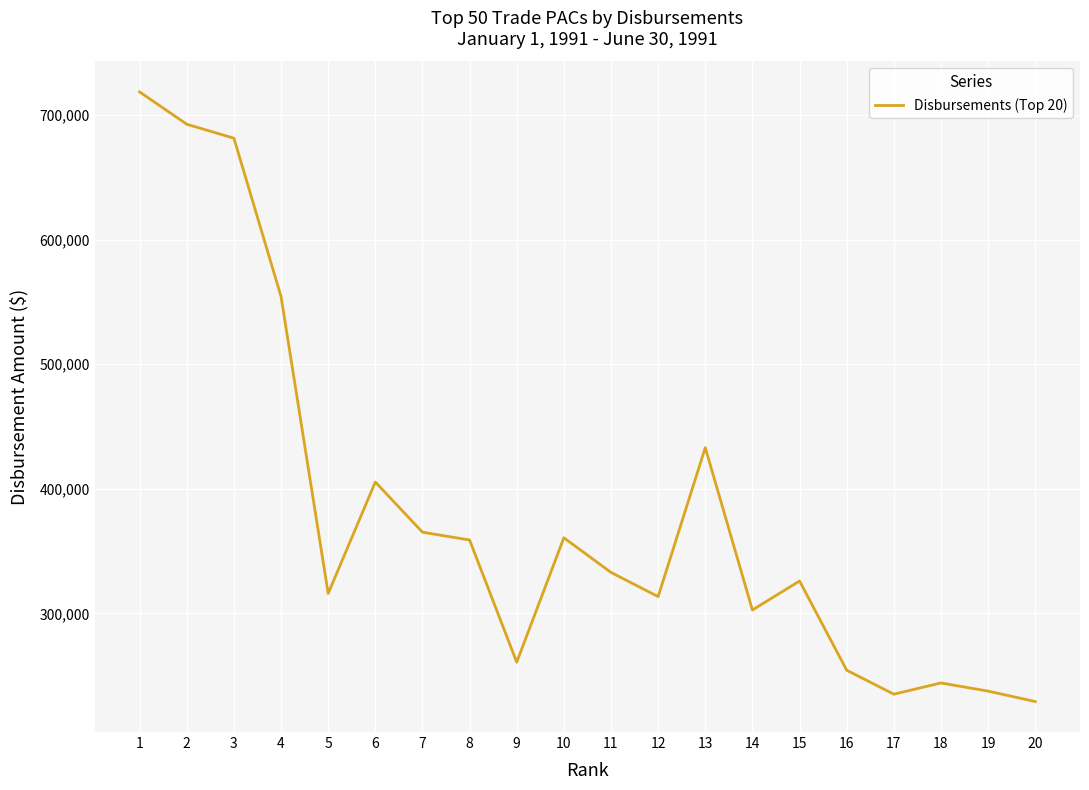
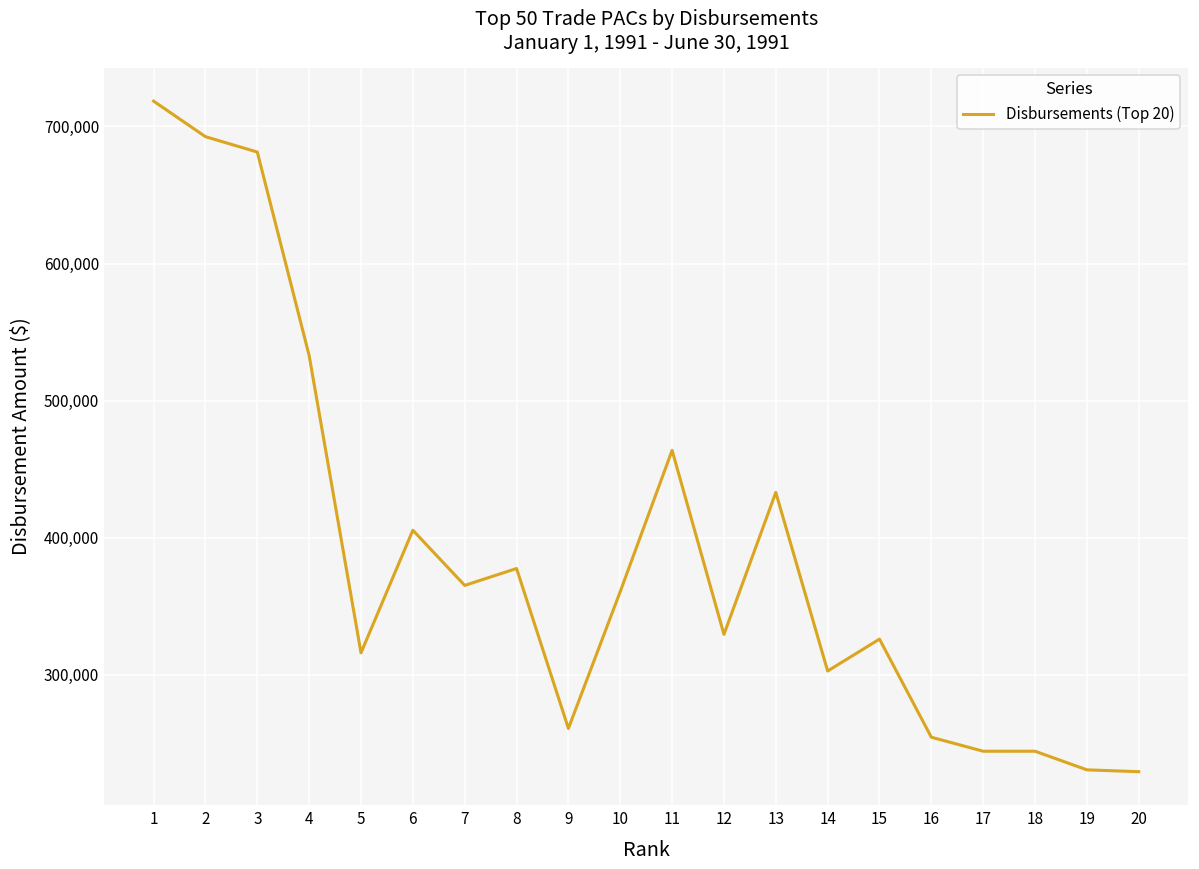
  {
    "1": "718,000",
    "2": "693,000",
    "3": "681,000",
-   "4": "554,000",
+   "4": "533,000",
    "5": "316,000",
    "6": "405,000",
    "7": "365,000",
-   "8": "359,000",
+   "8": "378,000",
    "9": "261,000",
    "10": "361,000",
-   "11": "333,000",
-   "12": "314,000",
+   "11": "464,000",
+   "12": "329,000",
    "13": "433,000",
    "14": "303,000",
    "15": "326,000",
    "16": "254,000",
-   "17": "235,000",
+   "17": "244,000",
    "18": "244,000",
-   "19": "238,000",
+   "19": "231,000",
    "20": "229,000"
  }
